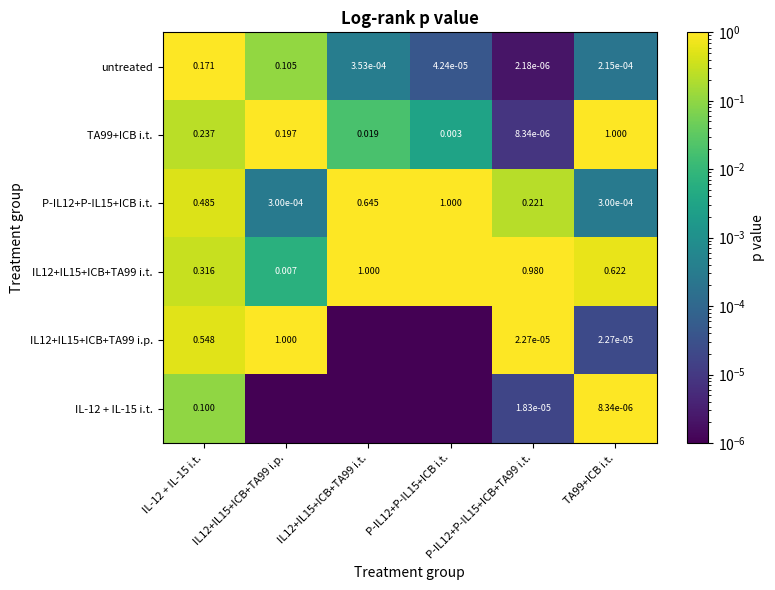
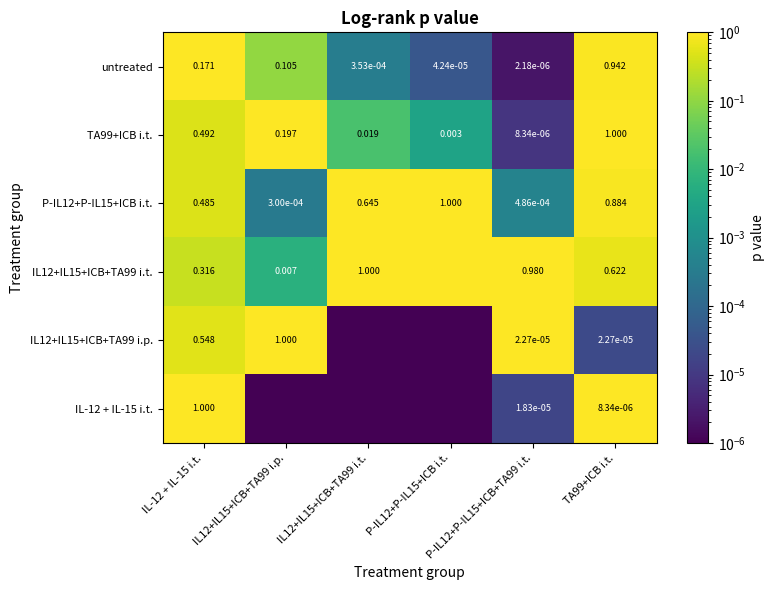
  {
    "untreated": {
      "IL-12 + IL-15 i.t.": "0.171",
      "IL12+IL15+ICB+TA99 i.p.": "0.105",
      "IL12+IL15+ICB+TA99 i.t.": "3.53e-04",
      "P-IL12+P-IL15+ICB i.t.": "4.24e-05",
      "P-IL12+P-IL15+ICB+TA99 i.t.": "2.18e-06",
-     "TA99+ICB i.t.": "2.15e-04"
+     "TA99+ICB i.t.": "0.942"
    },
    "TA99+ICB i.t.": {
-     "IL-12 + IL-15 i.t.": "0.237",
+     "IL-12 + IL-15 i.t.": "0.492",
      "IL12+IL15+ICB+TA99 i.p.": "0.197",
      "IL12+IL15+ICB+TA99 i.t.": "0.019",
      "P-IL12+P-IL15+ICB i.t.": "0.003",
      "P-IL12+P-IL15+ICB+TA99 i.t.": "8.34e-06",
      "TA99+ICB i.t.": "1.000"
    },
    "P-IL12+P-IL15+ICB i.t.": {
      "IL-12 + IL-15 i.t.": "0.485",
      "IL12+IL15+ICB+TA99 i.p.": "3.00e-04",
      "IL12+IL15+ICB+TA99 i.t.": "0.645",
      "P-IL12+P-IL15+ICB i.t.": "1.000",
-     "P-IL12+P-IL15+ICB+TA99 i.t.": "0.221",
-     "TA99+ICB i.t.": "3.00e-04"
+     "P-IL12+P-IL15+ICB+TA99 i.t.": "4.86e-04",
+     "TA99+ICB i.t.": "0.884"
    },
    "IL12+IL15+ICB+TA99 i.t.": {
      "IL-12 + IL-15 i.t.": "0.316",
      "IL12+IL15+ICB+TA99 i.p.": "0.007",
      "IL12+IL15+ICB+TA99 i.t.": "1.000",
      "P-IL12+P-IL15+ICB+TA99 i.t.": "0.980",
      "TA99+ICB i.t.": "0.622"
    },
    "IL12+IL15+ICB+TA99 i.p.": {
      "IL-12 + IL-15 i.t.": "0.548",
      "IL12+IL15+ICB+TA99 i.p.": "1.000",
      "P-IL12+P-IL15+ICB+TA99 i.t.": "2.27e-05",
      "TA99+ICB i.t.": "2.27e-05"
    },
    "IL-12 + IL-15 i.t.": {
-     "IL-12 + IL-15 i.t.": "0.100",
+     "IL-12 + IL-15 i.t.": "1.000",
      "P-IL12+P-IL15+ICB+TA99 i.t.": "1.83e-05",
      "TA99+ICB i.t.": "8.34e-06"
    }
  }
